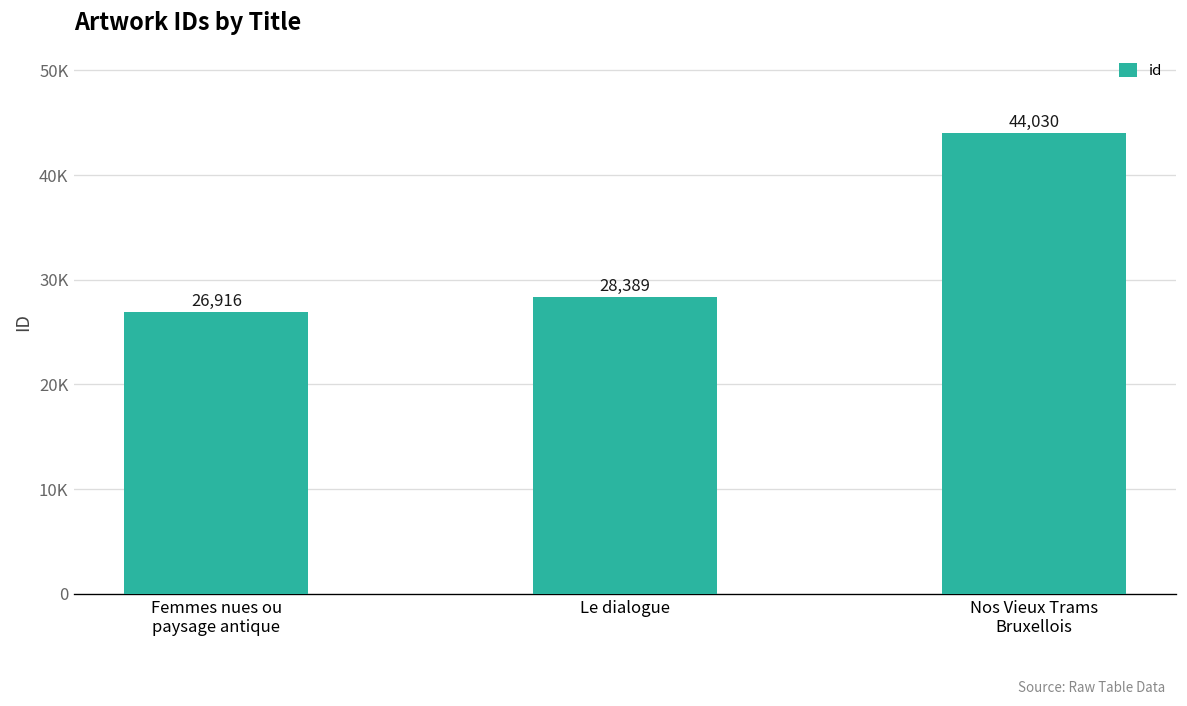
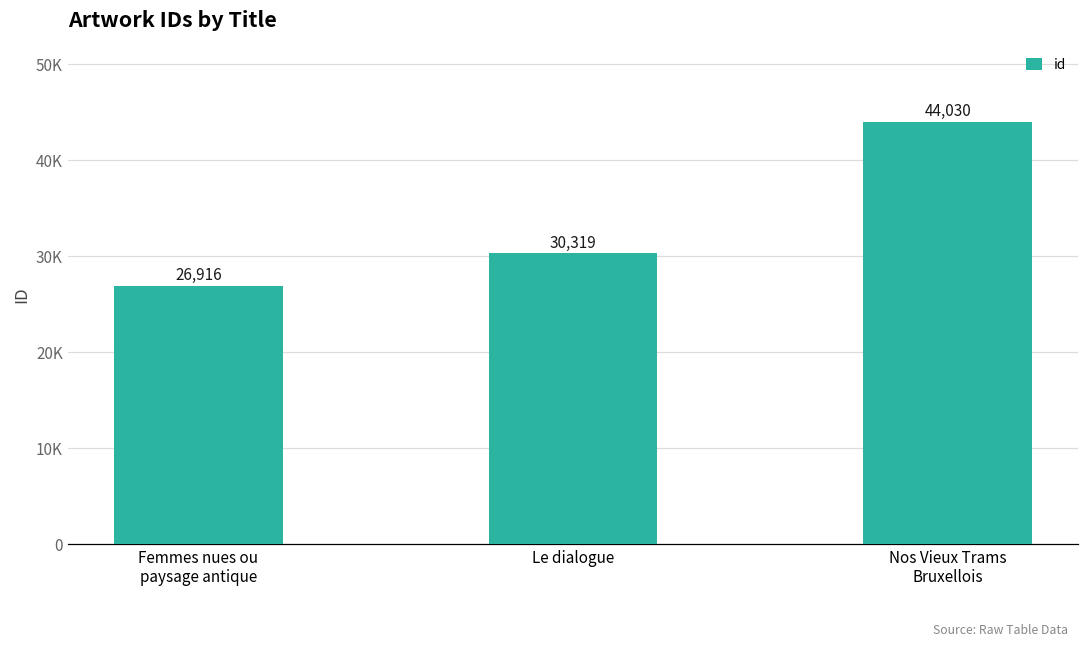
  {
    "Femmes nues ou paysage antique": "26,916",
-   "Le dialogue": "28,389",
+   "Le dialogue": "30,319",
    "Nos Vieux Trams Bruxellois": "44,030"
  }
